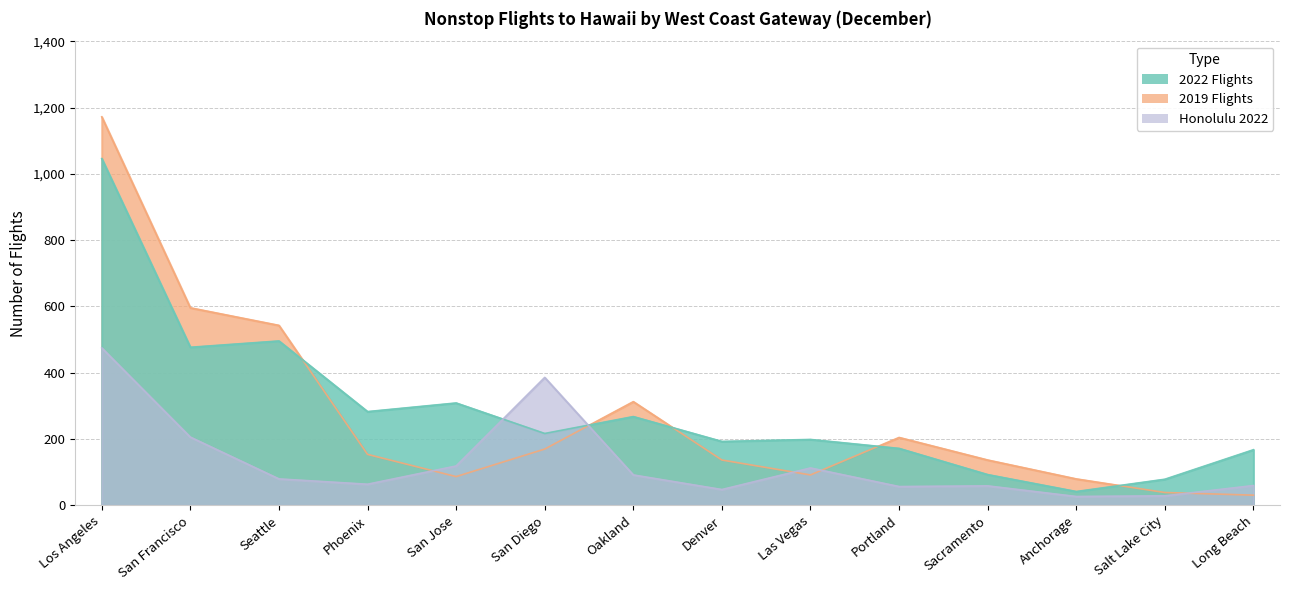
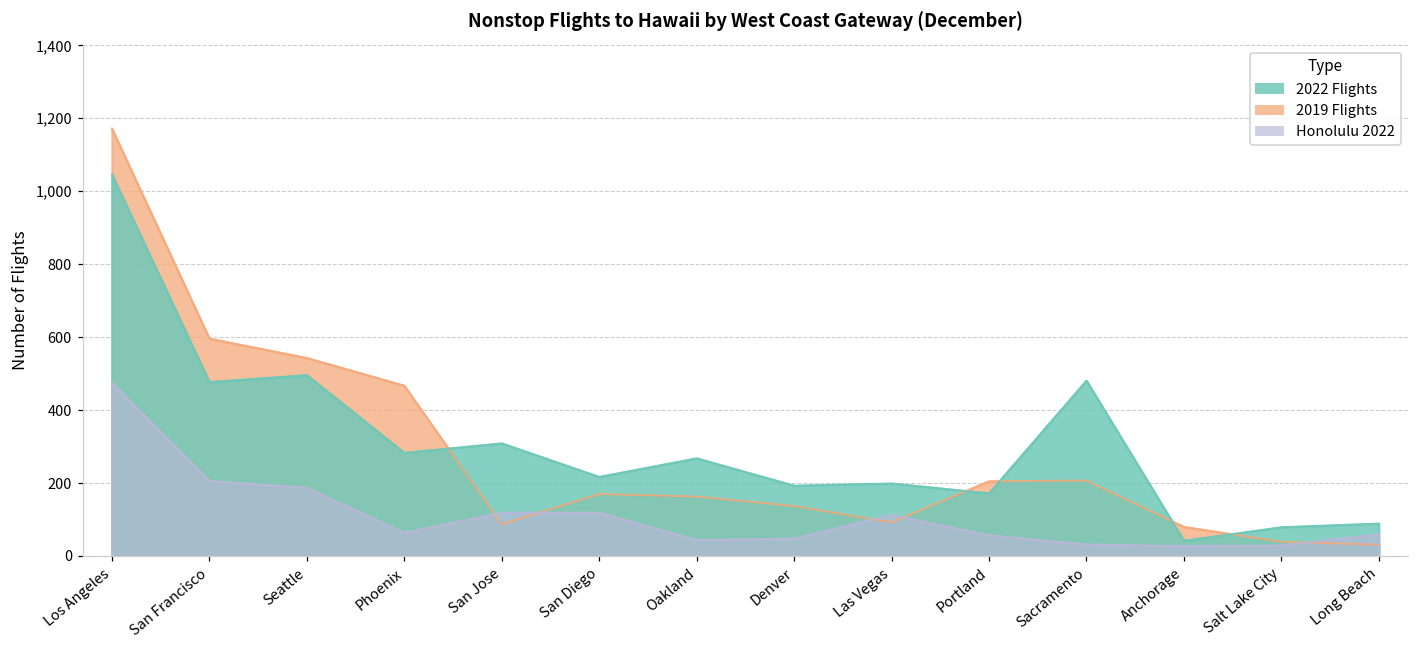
  {
    "2019 Flights": {
      "Los Angeles": "1,170",
      "San Francisco": "600",
      "Seattle": "540",
-     "Phoenix": "150",
+     "Phoenix": "470",
      "San Jose": "90",
      "San Diego": "170",
-     "Oakland": "310",
+     "Oakland": "160",
      "Denver": "140",
      "Las Vegas": "90",
      "Portland": "210",
-     "Sacramento": "140",
+     "Sacramento": "210",
      "Anchorage": "80",
      "Salt Lake City": "40",
      "Long Beach": "30"
    },
    "2022 Flights": {
      "Los Angeles": "1,050",
      "San Francisco": "480",
      "Seattle": "500",
      "Phoenix": "280",
      "San Jose": "310",
      "San Diego": "220",
      "Oakland": "270",
      "Denver": "190",
      "Las Vegas": "200",
      "Portland": "170",
-     "Sacramento": "90",
+     "Sacramento": "480",
      "Anchorage": "40",
      "Salt Lake City": "80",
-     "Long Beach": "170"
+     "Long Beach": "90"
    },
    "Honolulu 2022": {
      "Los Angeles": "480",
      "San Francisco": "210",
-     "Seattle": "80",
+     "Seattle": "190",
      "Phoenix": "60",
      "San Jose": "120",
-     "San Diego": "390",
-     "Oakland": "90",
+     "San Diego": "120",
+     "Oakland": "40",
      "Denver": "50",
      "Las Vegas": "110",
      "Portland": "60",
-     "Sacramento": "60",
+     "Sacramento": "30",
      "Anchorage": "30",
      "Salt Lake City": "30",
      "Long Beach": "60"
    }
  }
